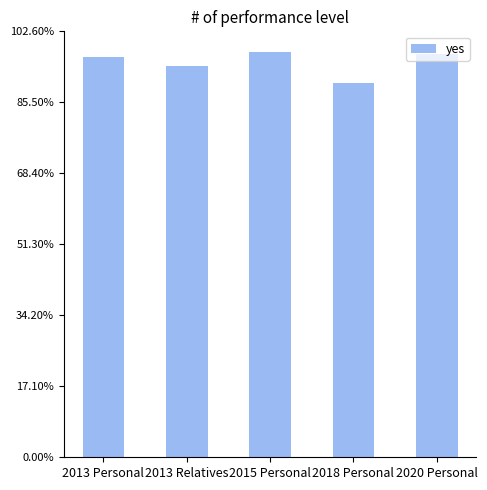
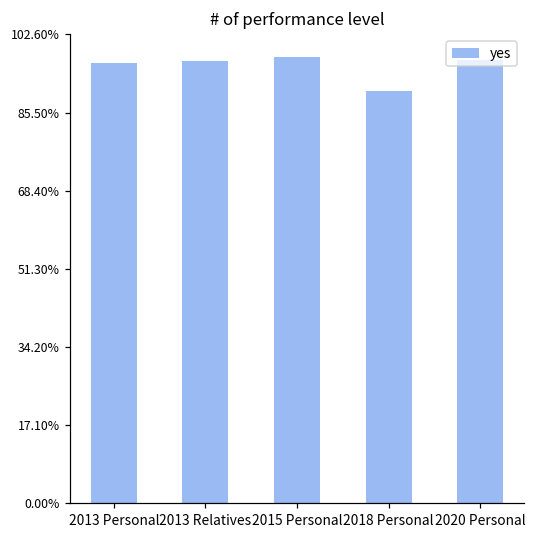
  {
    "2013 Personal": "96%",
-   "2013 Relatives": "94%",
+   "2013 Relatives": "97%",
    "2015 Personal": "98%",
    "2018 Personal": "90%"
  }
